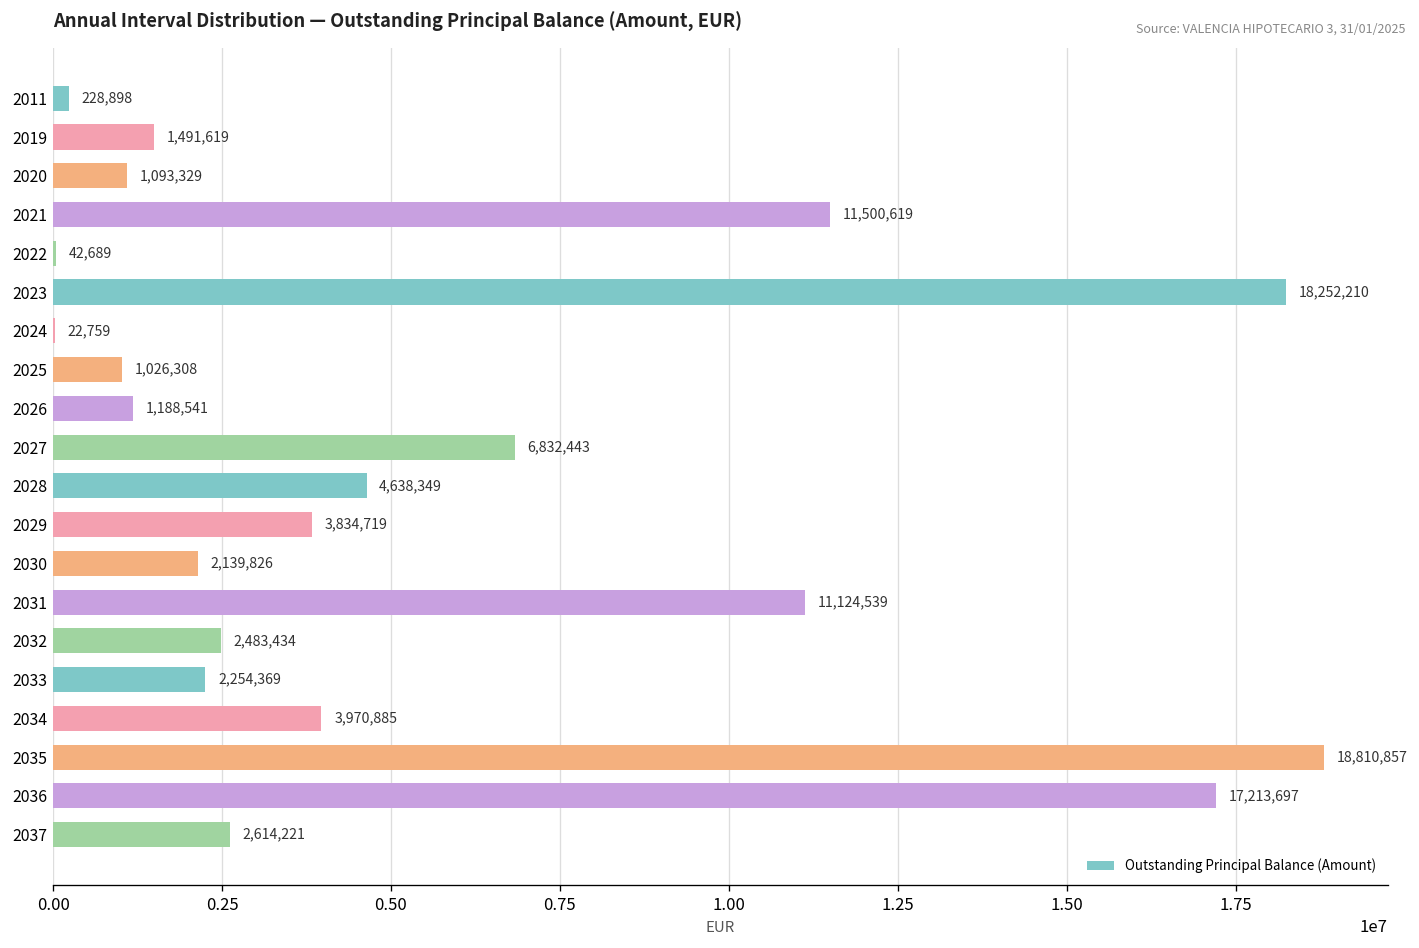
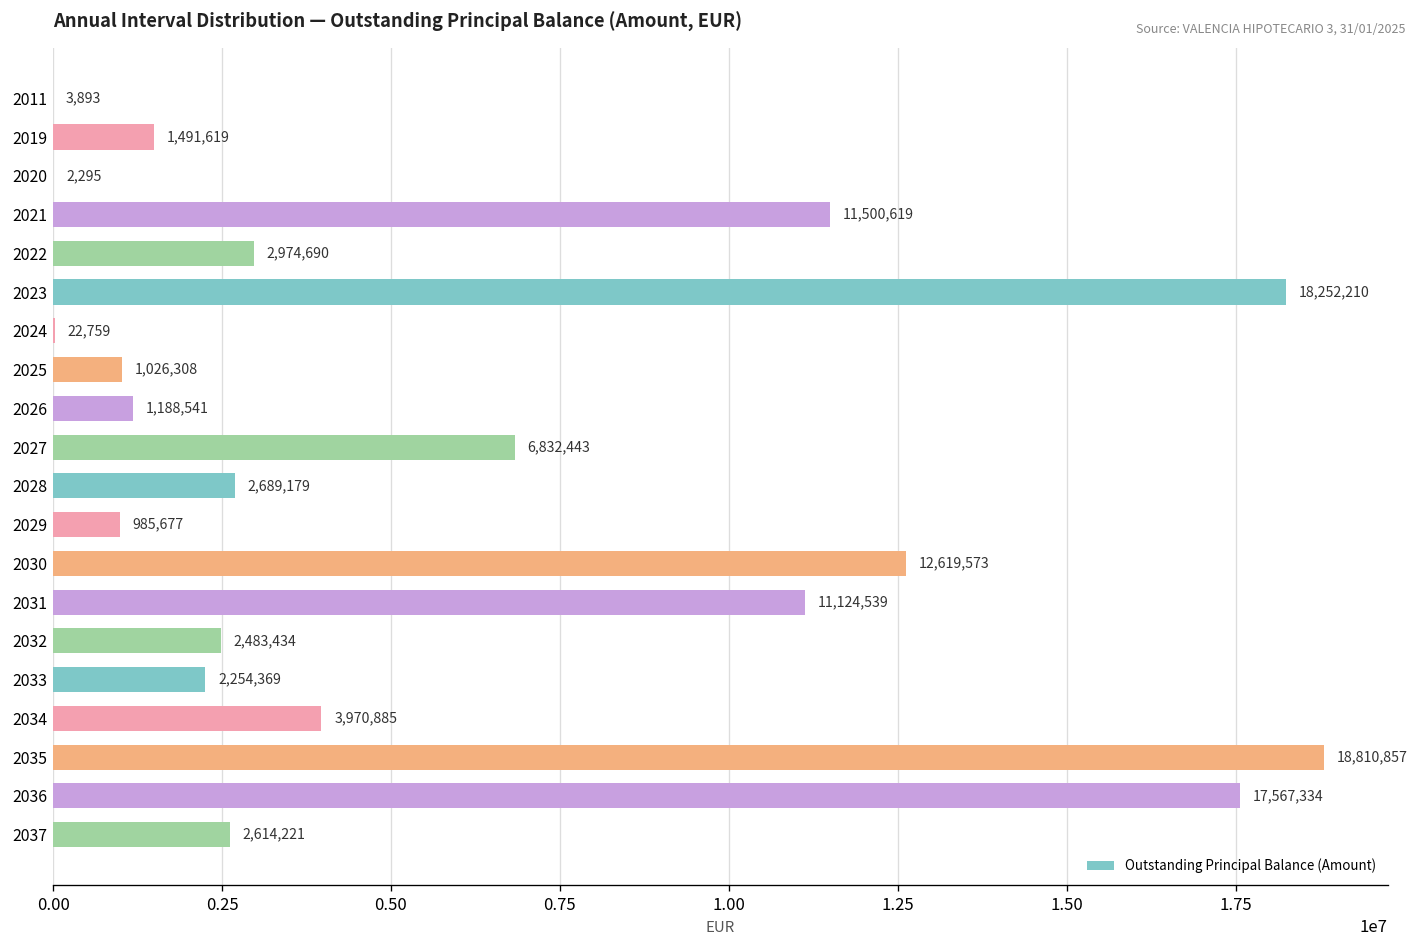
  {
-   "2011": "228,898",
+   "2011": "3,893",
    "2019": "1,491,619",
-   "2020": "1,093,329",
+   "2020": "2,295",
    "2021": "11,500,619",
-   "2022": "42,689",
+   "2022": "2,974,690",
    "2023": "18,252,210",
    "2024": "22,759",
    "2025": "1,026,308",
    "2026": "1,188,541",
    "2027": "6,832,443",
-   "2028": "4,638,349",
-   "2029": "3,834,719",
-   "2030": "2,139,826",
+   "2028": "2,689,179",
+   "2029": "985,677",
+   "2030": "12,619,573",
    "2031": "11,124,539",
    "2032": "2,483,434",
    "2033": "2,254,369",
    "2034": "3,970,885",
    "2035": "18,810,857",
-   "2036": "17,213,697",
+   "2036": "17,567,334",
    "2037": "2,614,221"
  }
